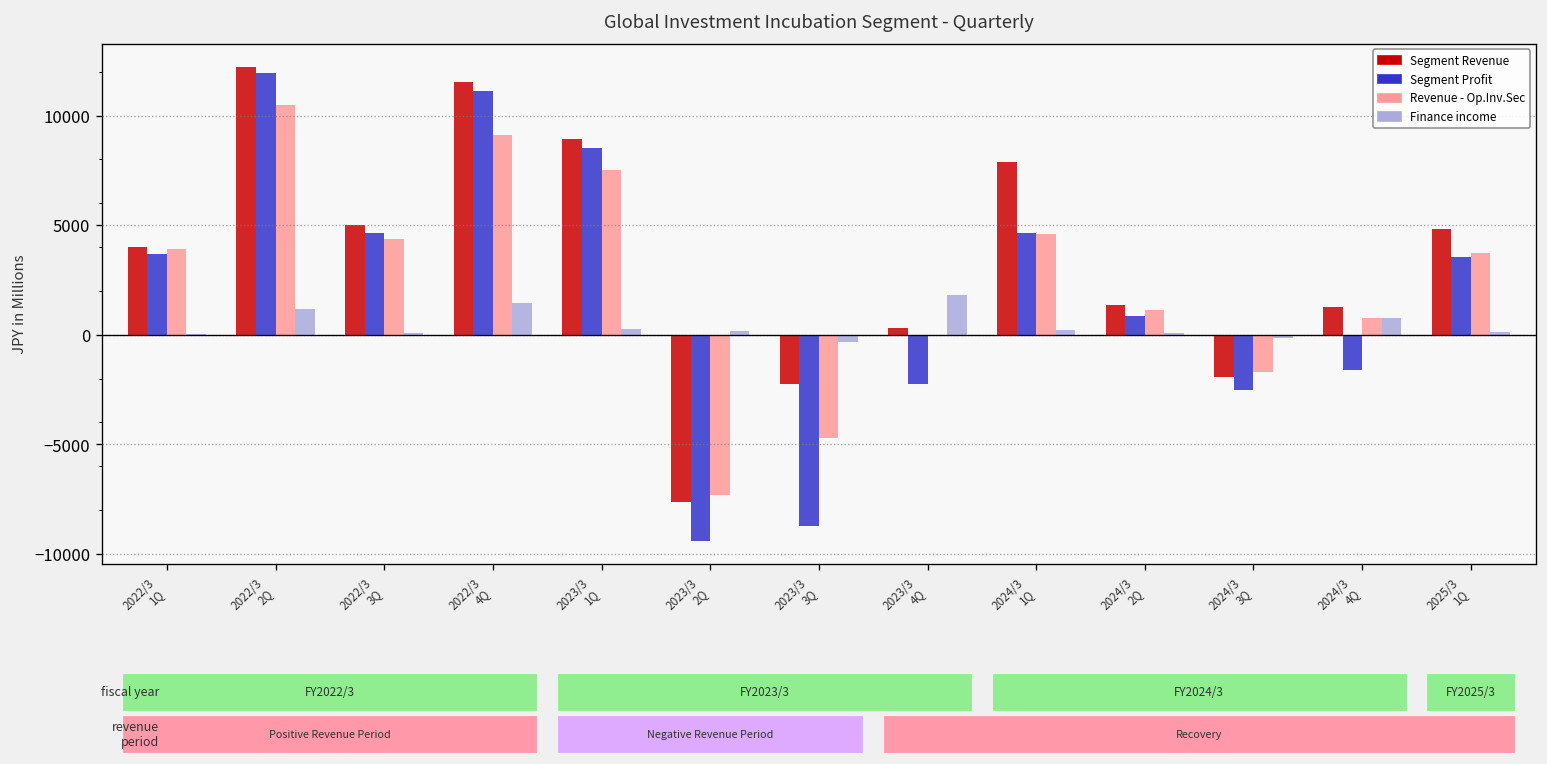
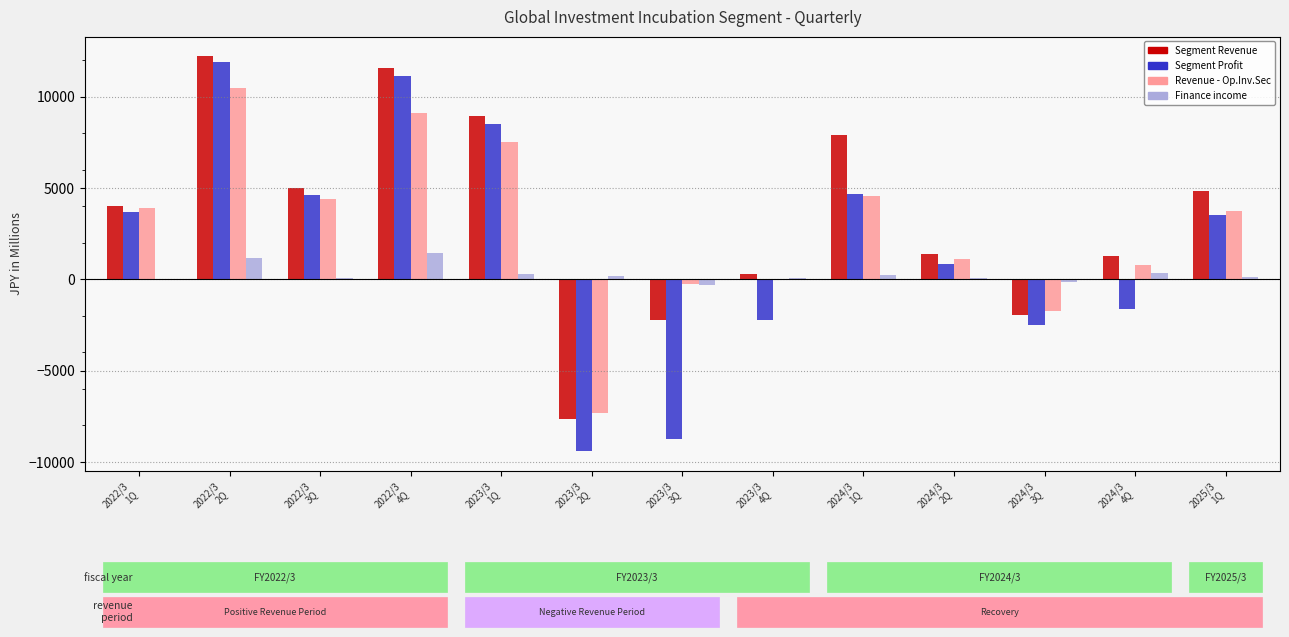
  {
    "Segment Revenue": {
      "2022/3 1Q": 4000,
      "2022/3 2Q": 12200,
      "2022/3 3Q": 5000,
      "2022/3 4Q": 11500,
      "2023/3 1Q": 8900,
      "2023/3 2Q": -7600,
      "2023/3 3Q": -2200,
      "2023/3 4Q": 300,
      "2024/3 1Q": 7900,
      "2024/3 2Q": 1400,
      "2024/3 3Q": -1900,
      "2024/3 4Q": 1300,
      "2025/3 1Q": 4800
    },
    "Segment Profit": {
      "2022/3 1Q": 3700,
      "2022/3 2Q": 11900,
      "2022/3 3Q": 4600,
      "2022/3 4Q": 11100,
      "2023/3 1Q": 8500,
      "2023/3 2Q": -9400,
      "2023/3 3Q": -8700,
      "2023/3 4Q": -2200,
      "2024/3 1Q": 4600,
      "2024/3 2Q": 900,
      "2024/3 3Q": -2500,
      "2024/3 4Q": -1600,
      "2025/3 1Q": 3500
    },
    "Revenue - Op.Inv.Sec": {
      "2022/3 1Q": 3900,
      "2022/3 2Q": 10500,
      "2022/3 3Q": 4400,
      "2022/3 4Q": 9100,
      "2023/3 1Q": 7500,
      "2023/3 2Q": -7300,
-     "2023/3 3Q": -4700,
+     "2023/3 3Q": -200,
      "2023/3 4Q": 0,
      "2024/3 1Q": 4600,
      "2024/3 2Q": 1100,
      "2024/3 3Q": -1700,
      "2024/3 4Q": 800,
      "2025/3 1Q": 3700
    },
    "Finance income": {
      "2022/3 2Q": 1200,
      "2022/3 4Q": 1400,
      "2023/3 1Q": 300,
      "2023/3 2Q": 200,
      "2023/3 3Q": -300,
-     "2023/3 4Q": 1800,
+     "2023/3 4Q": 100,
      "2024/3 1Q": 200,
      "2024/3 3Q": -100,
-     "2024/3 4Q": 800,
+     "2024/3 4Q": 300,
      "2025/3 1Q": 100
    }
  }
